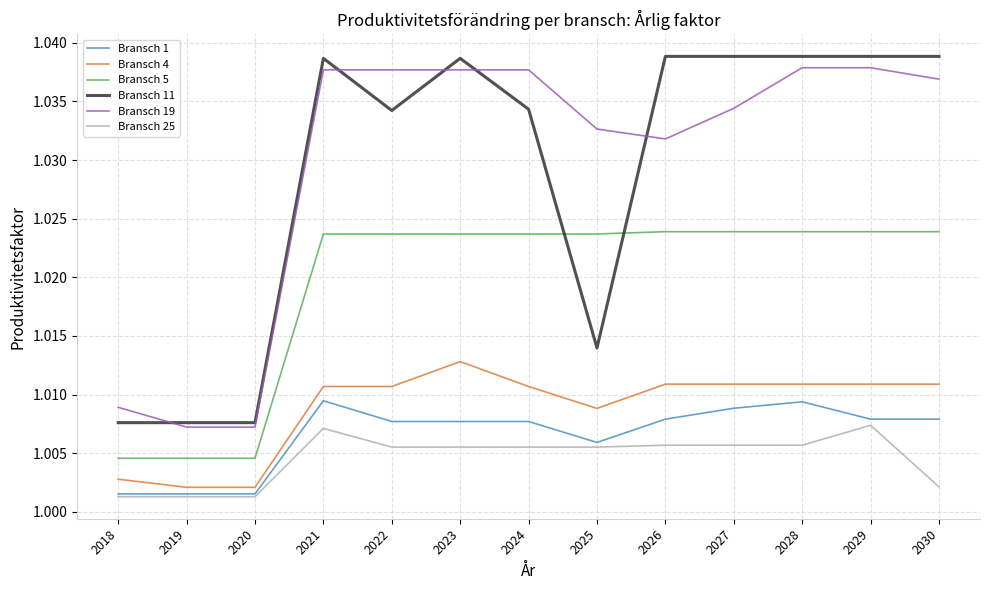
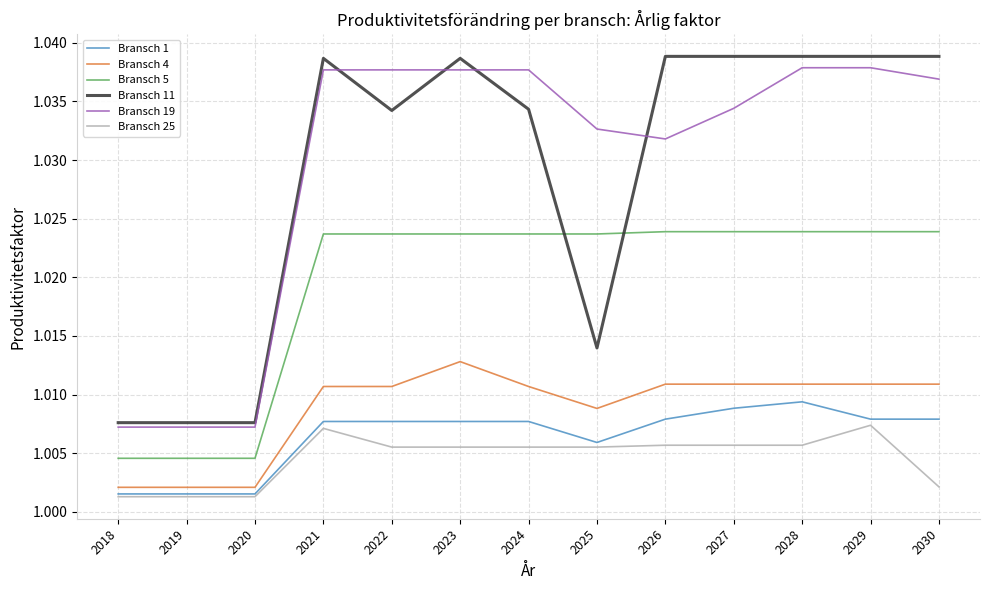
  {
    "Bransch 1": {
      "2018": 1.0015,
      "2019": 1.0015,
      "2020": 1.0015,
-     "2021": 1.0095,
+     "2021": 1.0077,
      "2022": 1.0077,
      "2023": 1.0077,
      "2024": 1.0077,
      "2025": 1.0059,
      "2026": 1.0079,
      "2027": 1.0088,
      "2028": 1.0094,
      "2029": 1.0079,
      "2030": 1.0079
    },
    "Bransch 4": {
-     "2018": 1.0028,
+     "2018": 1.0021,
      "2019": 1.0021,
      "2020": 1.0021,
      "2021": 1.0107,
      "2022": 1.0107,
      "2023": 1.0128,
      "2024": 1.0107,
      "2025": 1.0088,
      "2026": 1.0109,
      "2027": 1.0109,
      "2028": 1.0109,
      "2029": 1.0109,
      "2030": 1.0109
    },
    "Bransch 5": {
      "2018": 1.0046,
      "2019": 1.0046,
      "2020": 1.0046,
      "2021": 1.0237,
      "2022": 1.0237,
      "2023": 1.0237,
      "2024": 1.0237,
      "2025": 1.0237,
      "2026": 1.0239,
      "2027": 1.0239,
      "2028": 1.0239,
      "2029": 1.0239,
      "2030": 1.0239
    },
    "Bransch 11": {
      "2018": 1.0076,
      "2019": 1.0076,
      "2020": 1.0076,
      "2021": 1.0387,
      "2022": 1.0342,
      "2023": 1.0387,
      "2024": 1.0343,
      "2025": 1.0140,
      "2026": 1.0388,
      "2027": 1.0388,
      "2028": 1.0388,
      "2029": 1.0388,
      "2030": 1.0388
    },
    "Bransch 19": {
-     "2018": 1.0089,
+     "2018": 1.0072,
      "2019": 1.0072,
      "2020": 1.0072,
      "2021": 1.0377,
      "2022": 1.0377,
      "2023": 1.0377,
      "2024": 1.0377,
      "2025": 1.0326,
      "2026": 1.0318,
      "2027": 1.0344,
      "2028": 1.0379,
      "2029": 1.0379,
      "2030": 1.0369
    },
    "Bransch 25": {
      "2018": 1.0013,
      "2019": 1.0013,
      "2020": 1.0013,
      "2021": 1.0071,
      "2022": 1.0055,
      "2023": 1.0055,
      "2024": 1.0055,
      "2025": 1.0055,
      "2026": 1.0057,
      "2027": 1.0057,
      "2028": 1.0057,
      "2029": 1.0074,
      "2030": 1.0021
    }
  }
